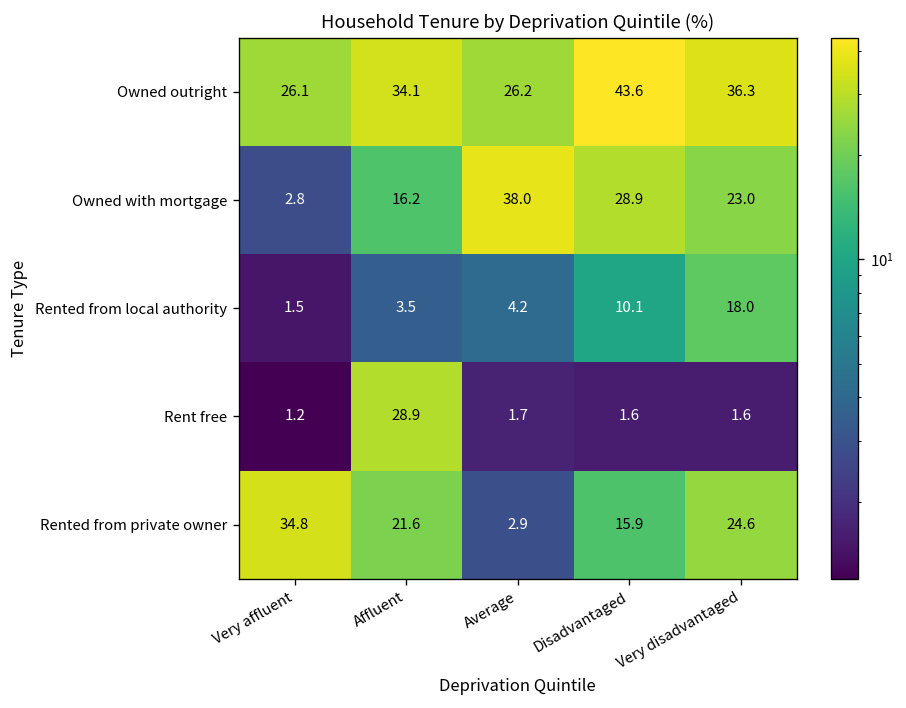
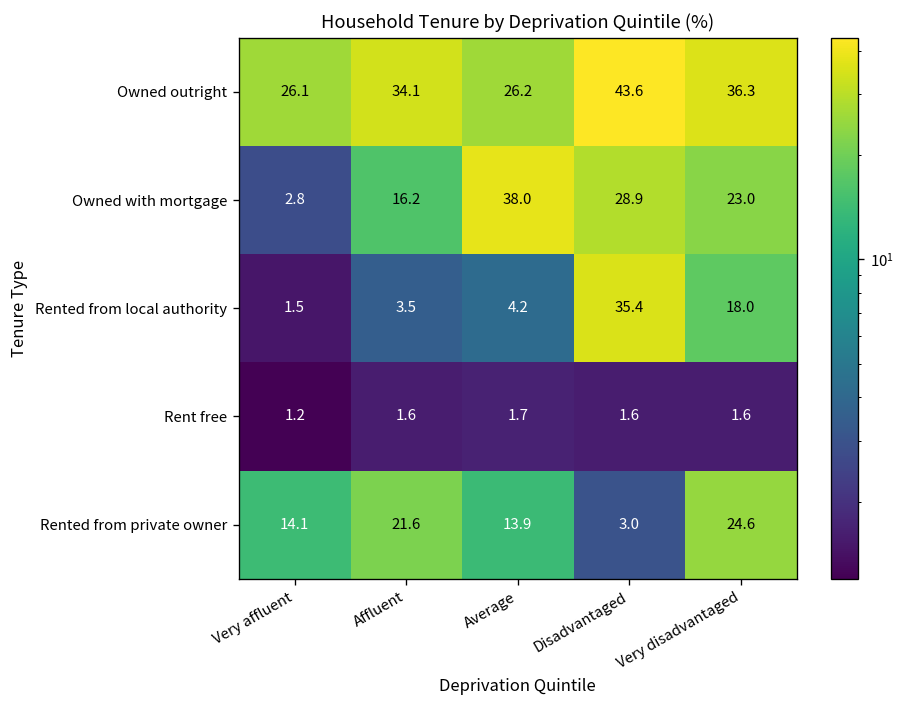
  {
    "Owned outright": {
      "Very affluent": 26.1,
      "Affluent": 34.1,
      "Average": 26.2,
      "Disadvantaged": 43.6,
      "Very disadvantaged": 36.3
    },
    "Owned with mortgage": {
      "Very affluent": 2.8,
      "Affluent": 16.2,
      "Average": 38.0,
      "Disadvantaged": 28.9,
      "Very disadvantaged": 23.0
    },
    "Rented from local authority": {
      "Very affluent": 1.5,
      "Affluent": 3.5,
      "Average": 4.2,
-     "Disadvantaged": 10.1,
+     "Disadvantaged": 35.4,
      "Very disadvantaged": 18.0
    },
    "Rent free": {
      "Very affluent": 1.2,
-     "Affluent": 28.9,
+     "Affluent": 1.6,
      "Average": 1.7,
      "Disadvantaged": 1.6,
      "Very disadvantaged": 1.6
    },
    "Rented from private owner": {
-     "Very affluent": 34.8,
+     "Very affluent": 14.1,
      "Affluent": 21.6,
-     "Average": 2.9,
-     "Disadvantaged": 15.9,
+     "Average": 13.9,
+     "Disadvantaged": 3.0,
      "Very disadvantaged": 24.6
    }
  }
